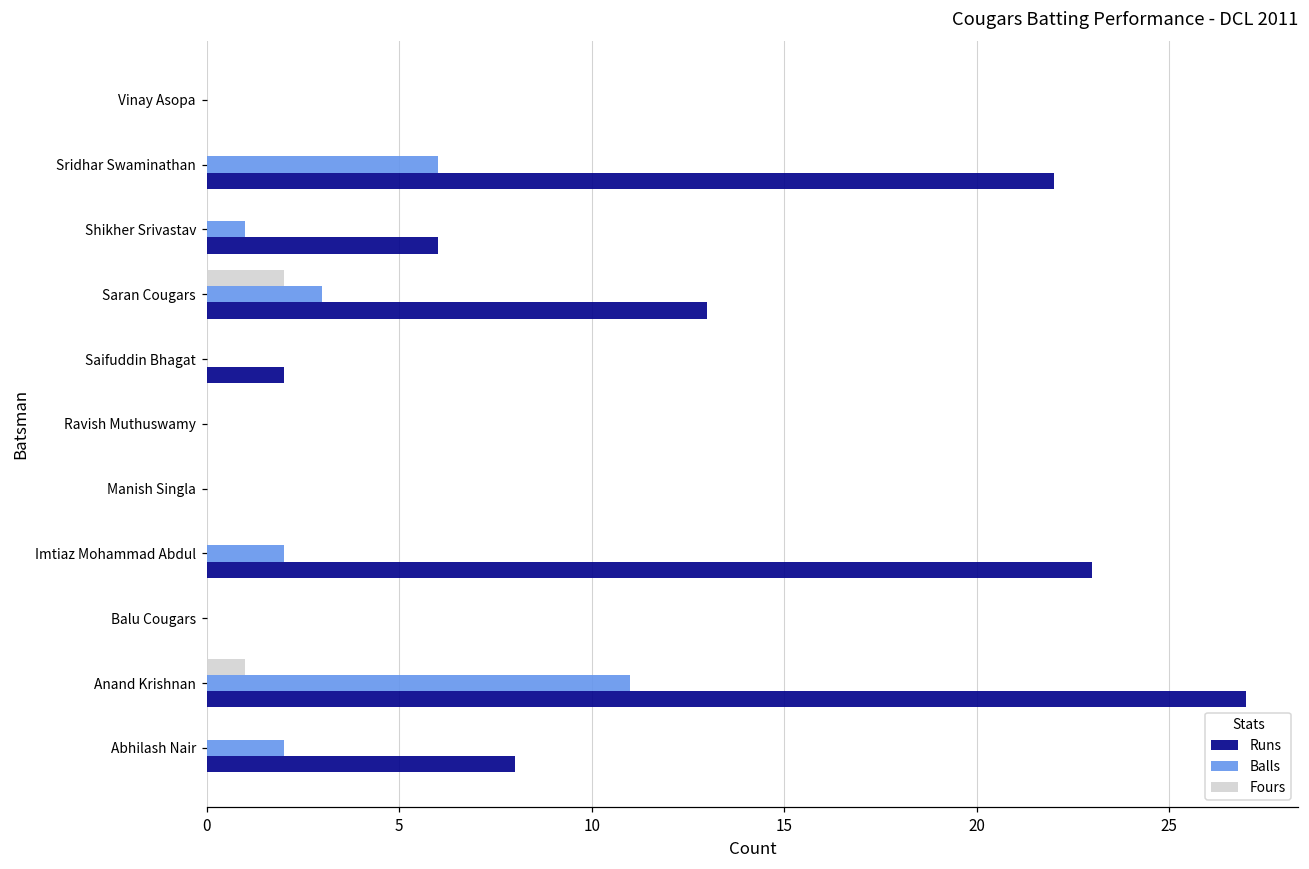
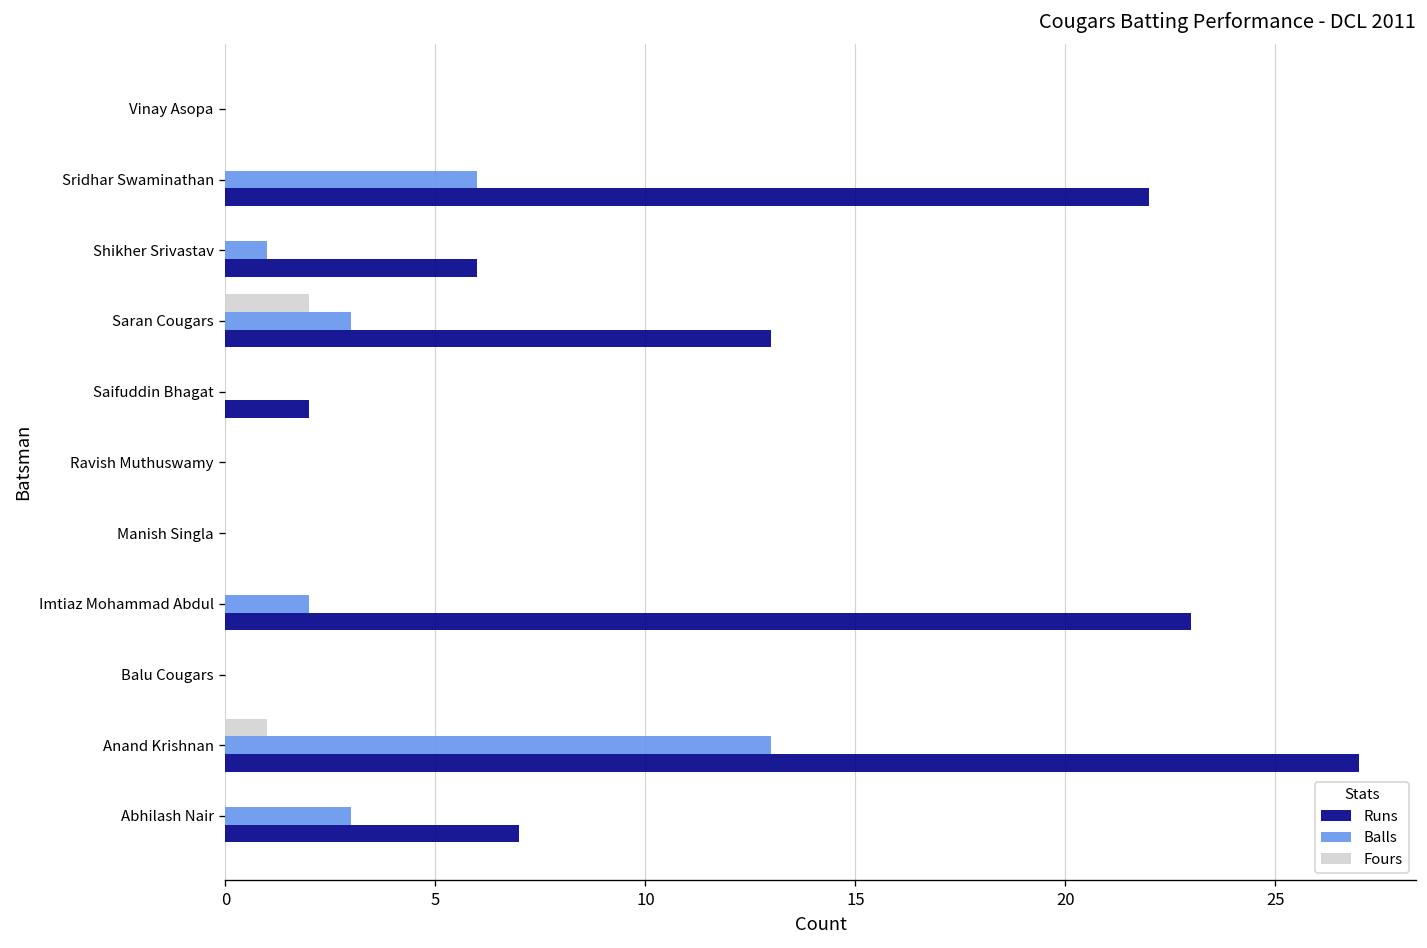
  {
    "Runs": {
      "Vinay Asopa": 0,
      "Sridhar Swaminathan": 22,
      "Shikher Srivastav": 6,
      "Saran Cougars": 13,
      "Saifuddin Bhagat": 2,
      "Ravish Muthuswamy": 0,
      "Manish Singla": 0,
      "Imtiaz Mohammad Abdul": 23,
      "Balu Cougars": 0,
      "Anand Krishnan": 27,
-     "Abhilash Nair": 8
+     "Abhilash Nair": 7
    },
    "Balls": {
      "Vinay Asopa": 0,
      "Sridhar Swaminathan": 6,
      "Shikher Srivastav": 1,
      "Saran Cougars": 3,
      "Saifuddin Bhagat": 0,
      "Ravish Muthuswamy": 0,
      "Manish Singla": 0,
      "Imtiaz Mohammad Abdul": 2,
      "Balu Cougars": 0,
-     "Anand Krishnan": 11,
-     "Abhilash Nair": 2
+     "Anand Krishnan": 13,
+     "Abhilash Nair": 3
    },
    "Fours": {
      "Vinay Asopa": 0,
      "Sridhar Swaminathan": 0,
      "Shikher Srivastav": 0,
      "Saran Cougars": 2,
      "Saifuddin Bhagat": 0,
      "Ravish Muthuswamy": 0,
      "Manish Singla": 0,
      "Imtiaz Mohammad Abdul": 0,
      "Balu Cougars": 0,
      "Anand Krishnan": 1,
      "Abhilash Nair": 0
    }
  }
